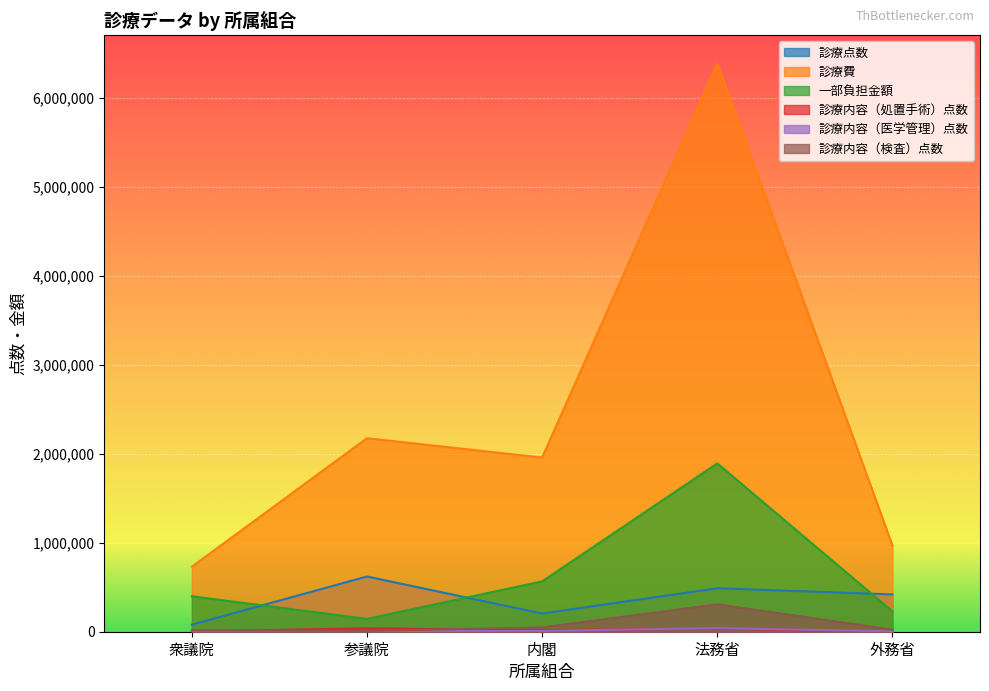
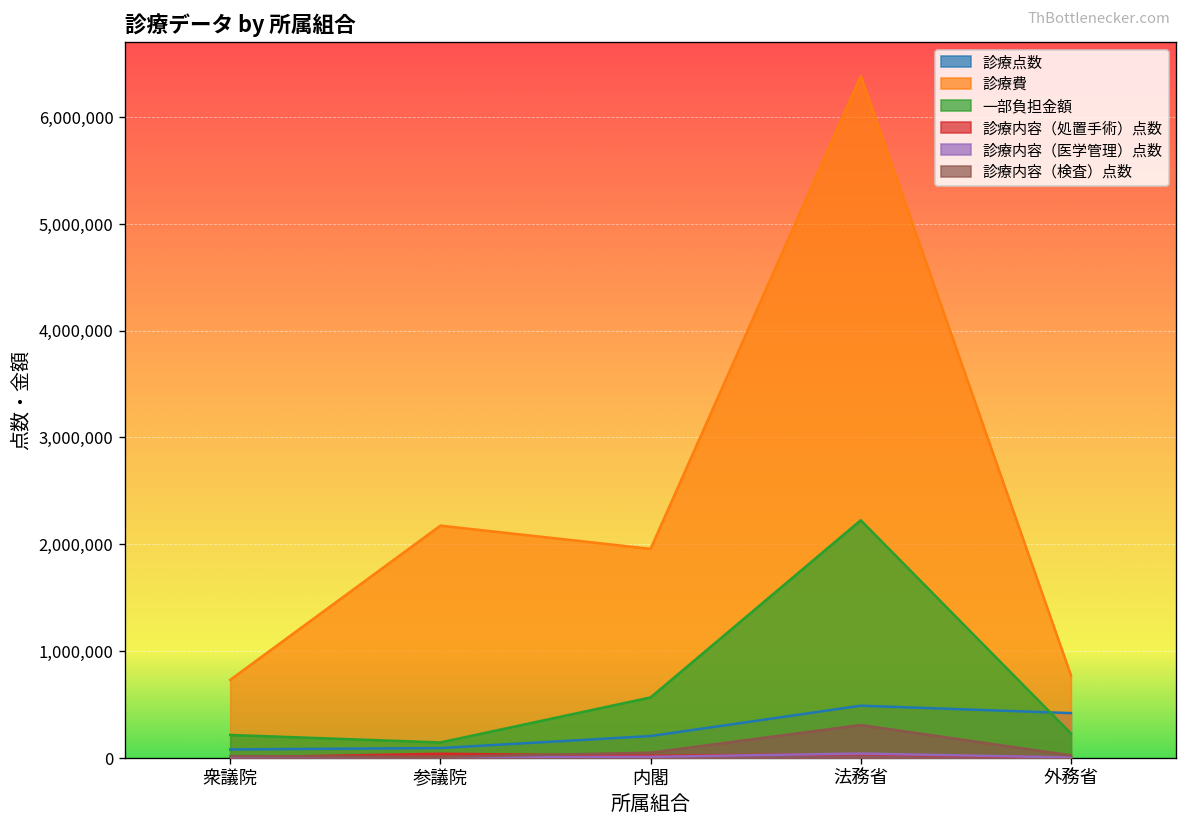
  {
    "診療点数": {
      "衆議院": "100,000",
-     "参議院": "600,000",
+     "参議院": "100,000",
      "内閣": "200,000",
      "法務省": "500,000",
      "外務省": "400,000"
    },
    "診療費": {
      "衆議院": "700,000",
      "参議院": "2,200,000",
      "内閣": "2,000,000",
      "法務省": "6,400,000",
-     "外務省": "1,000,000"
+     "外務省": "800,000"
    },
    "一部負担金額": {
-     "衆議院": "400,000",
+     "衆議院": "200,000",
      "参議院": "100,000",
      "内閣": "600,000",
-     "法務省": "1,900,000",
+     "法務省": "2,200,000",
      "外務省": "200,000"
    },
    "診療内容（処置手術）点数": {
      "参議院": "0"
    },
    "診療内容（検査）点数": {
      "内閣": "0",
      "法務省": "300,000"
    }
  }
